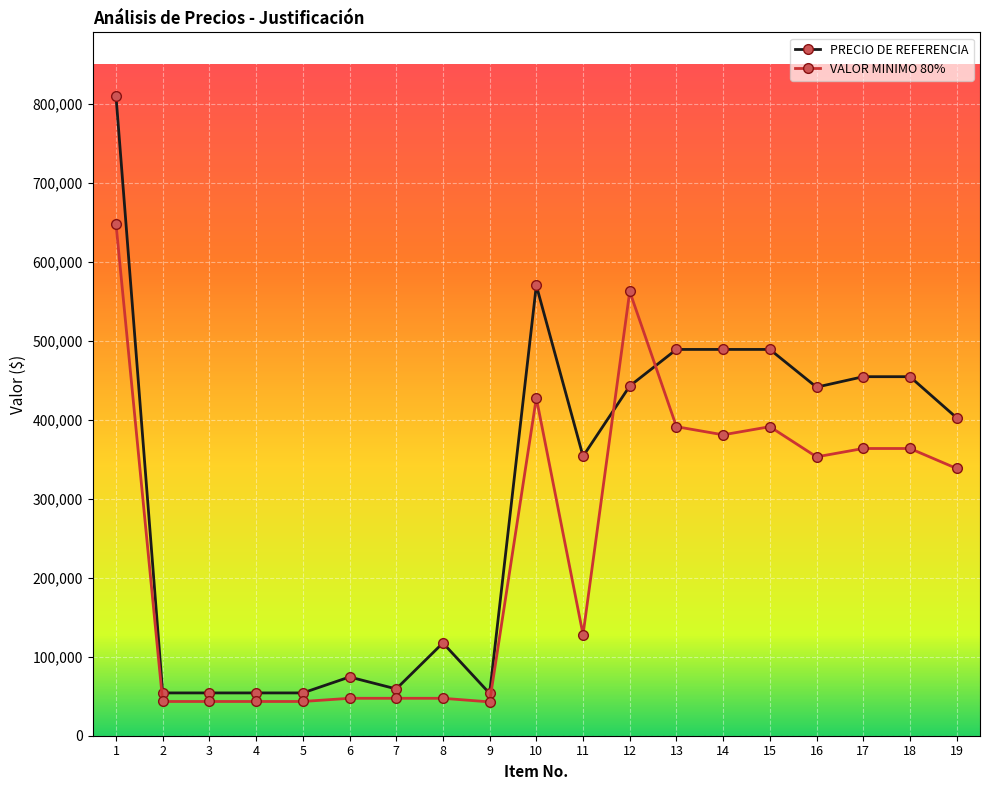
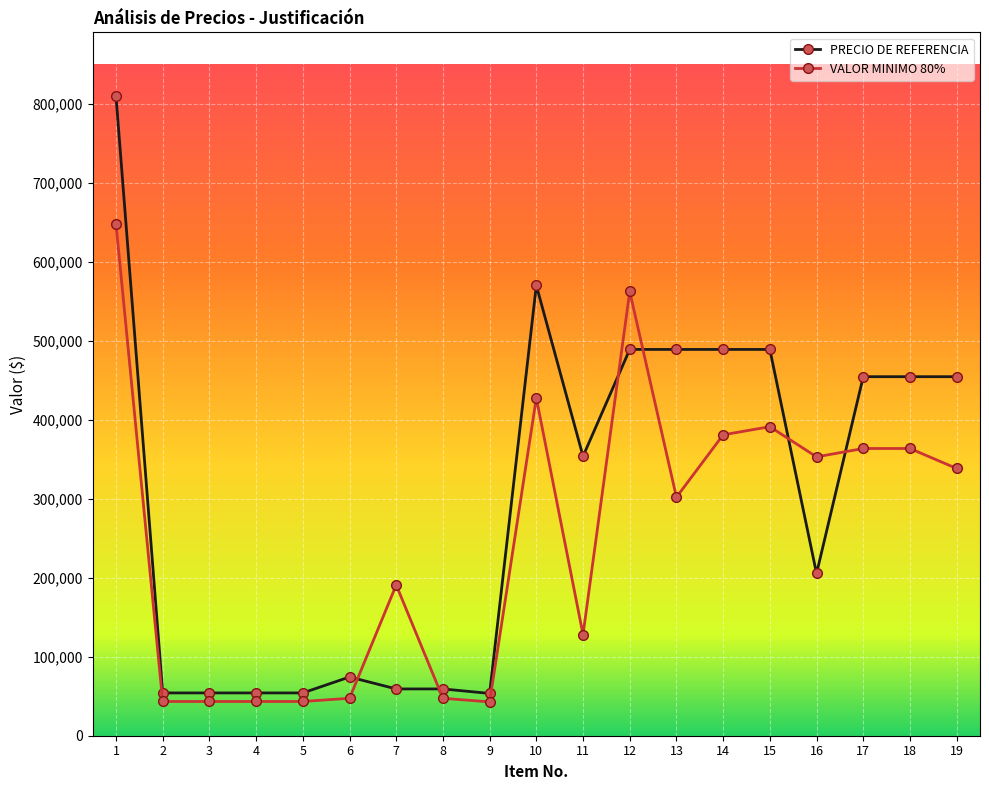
  {
    "PRECIO DE REFERENCIA": {
      "1": "810,000",
      "2": "50,000",
      "3": "50,000",
      "4": "50,000",
      "5": "50,000",
      "6": "70,000",
      "7": "60,000",
-     "8": "120,000",
+     "8": "60,000",
      "9": "50,000",
      "10": "570,000",
      "11": "350,000",
-     "12": "440,000",
+     "12": "490,000",
      "13": "490,000",
      "14": "490,000",
      "15": "490,000",
-     "16": "440,000",
+     "16": "210,000",
      "17": "450,000",
      "18": "450,000",
-     "19": "400,000"
+     "19": "450,000"
    },
    "VALOR MINIMO 80%": {
      "1": "650,000",
      "2": "40,000",
      "3": "40,000",
      "4": "40,000",
      "5": "40,000",
      "6": "50,000",
-     "7": "50,000",
+     "7": "190,000",
      "8": "50,000",
      "9": "40,000",
      "10": "430,000",
      "11": "130,000",
      "12": "560,000",
-     "13": "390,000",
+     "13": "300,000",
      "14": "380,000",
      "15": "390,000",
      "16": "350,000",
      "17": "360,000",
      "18": "360,000",
      "19": "340,000"
    }
  }
